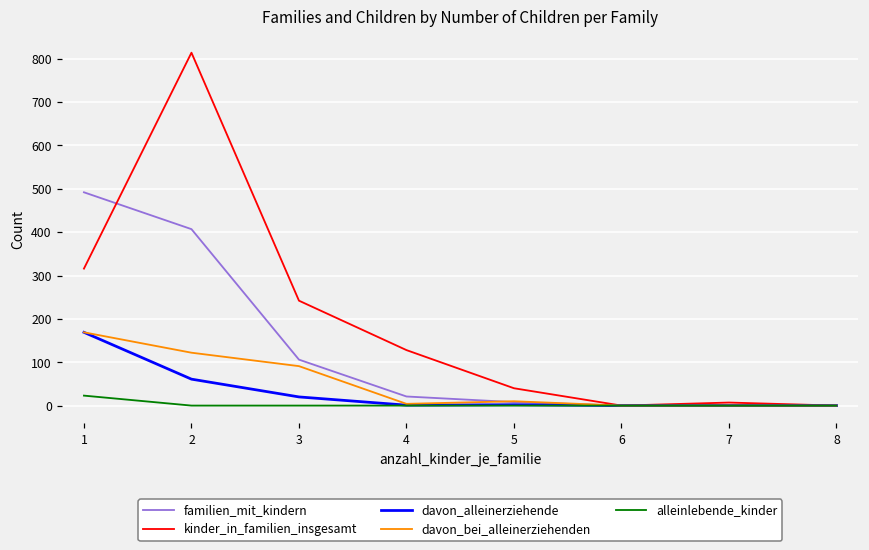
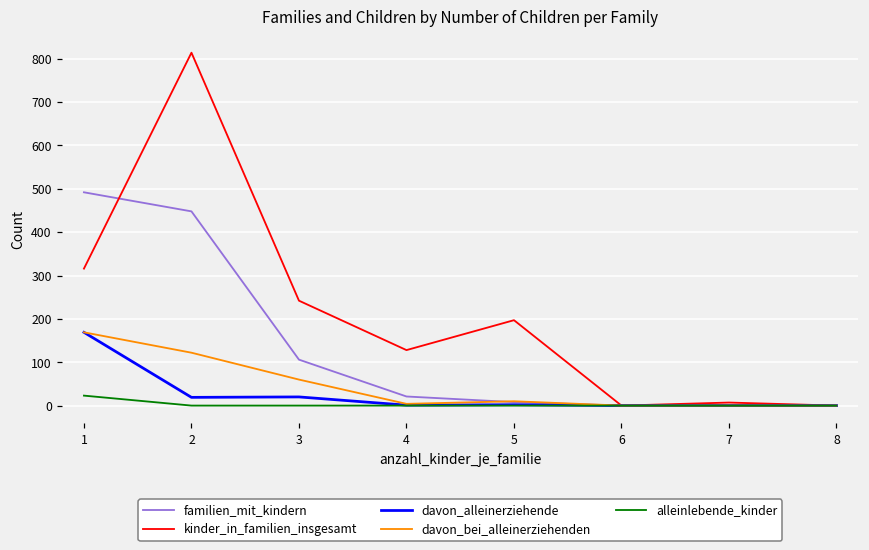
  {
    "familien_mit_kindern": {
      "1": 490,
-     "2": 410,
+     "2": 450,
      "3": 110,
      "4": 20
    },
    "kinder_in_familien_insgesamt": {
      "1": 320,
      "2": 810,
      "3": 240,
      "4": 130,
-     "5": 40
+     "5": 200
    },
    "davon_alleinerziehende": {
-     "2": 60,
+     "2": 20,
      "3": 20
    },
    "davon_bei_alleinerziehenden": {
      "2": 120,
-     "3": 90
+     "3": 60
    },
    "alleinlebende_kinder": {
      "1": 20,
      "2": 0,
      "3": 0
    }
  }
